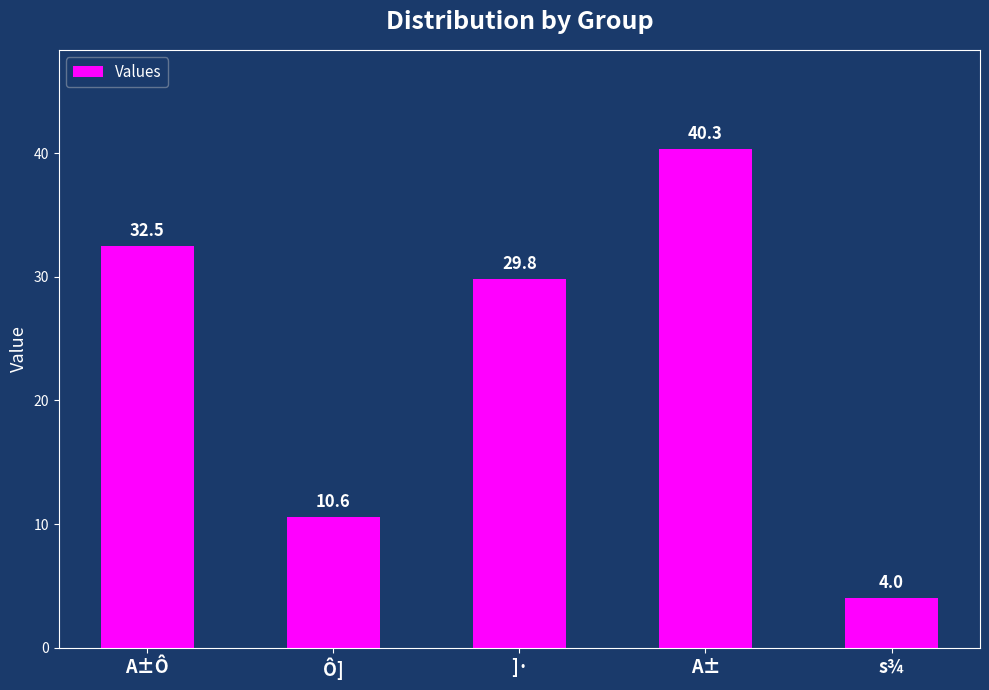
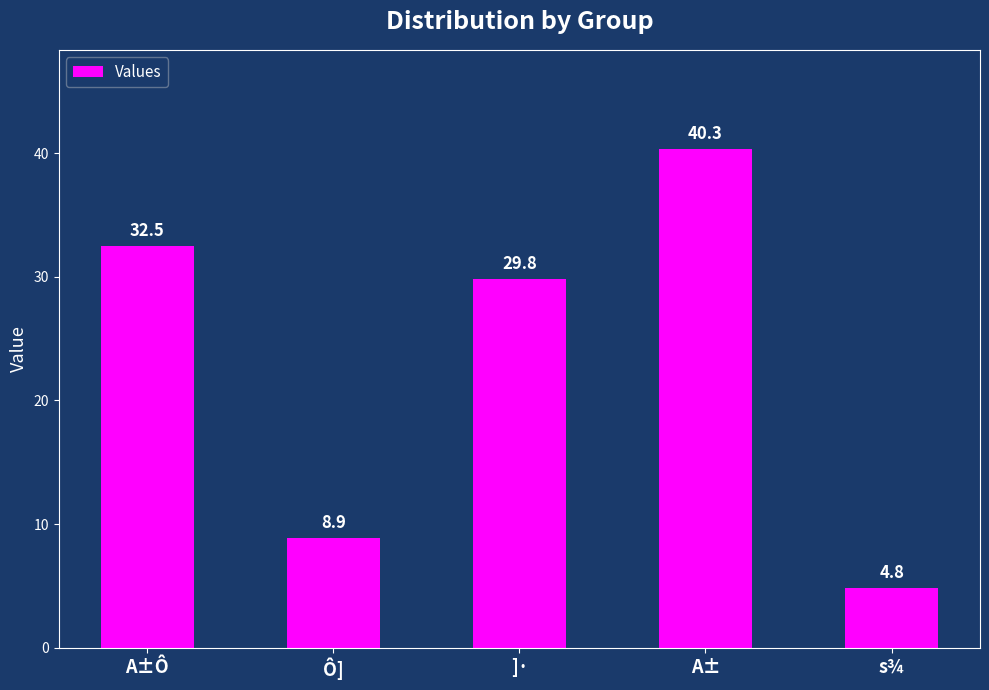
  {
    "A±Ô": 32.5,
-   "Ô]": 10.6,
+   "Ô]": 8.9,
    "]·": 29.8,
    "A±": 40.3,
-   "s¾": 4.0
+   "s¾": 4.8
  }
